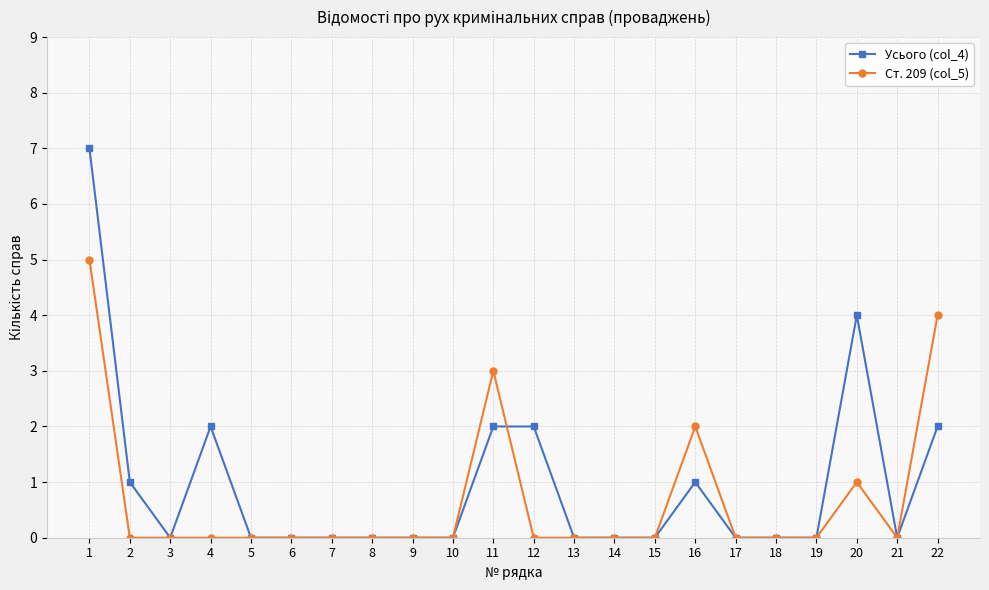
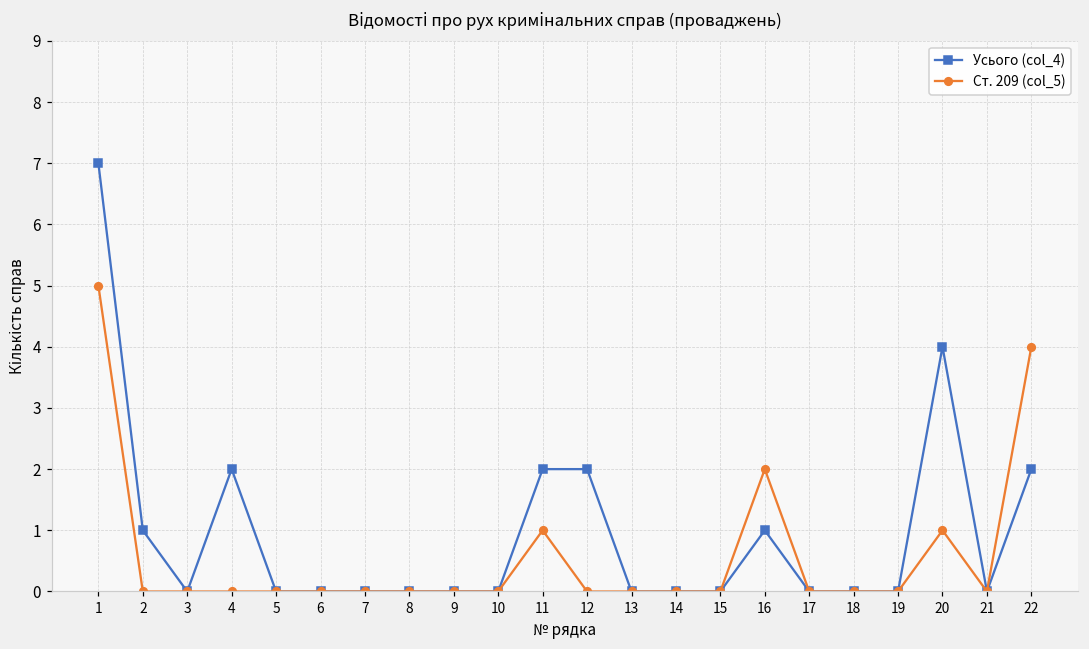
  {
    "Усього (col_4)": {
      "1": 7,
      "2": 1,
      "4": 2,
      "11": 2,
      "12": 2,
      "16": 1,
      "20": 4,
      "22": 2
    },
    "Ст. 209 (col_5)": {
      "1": 5,
      "2": 0,
      "4": 0,
-     "11": 3,
+     "11": 1,
      "12": 0,
      "16": 2,
      "20": 1,
      "22": 4
    }
  }
